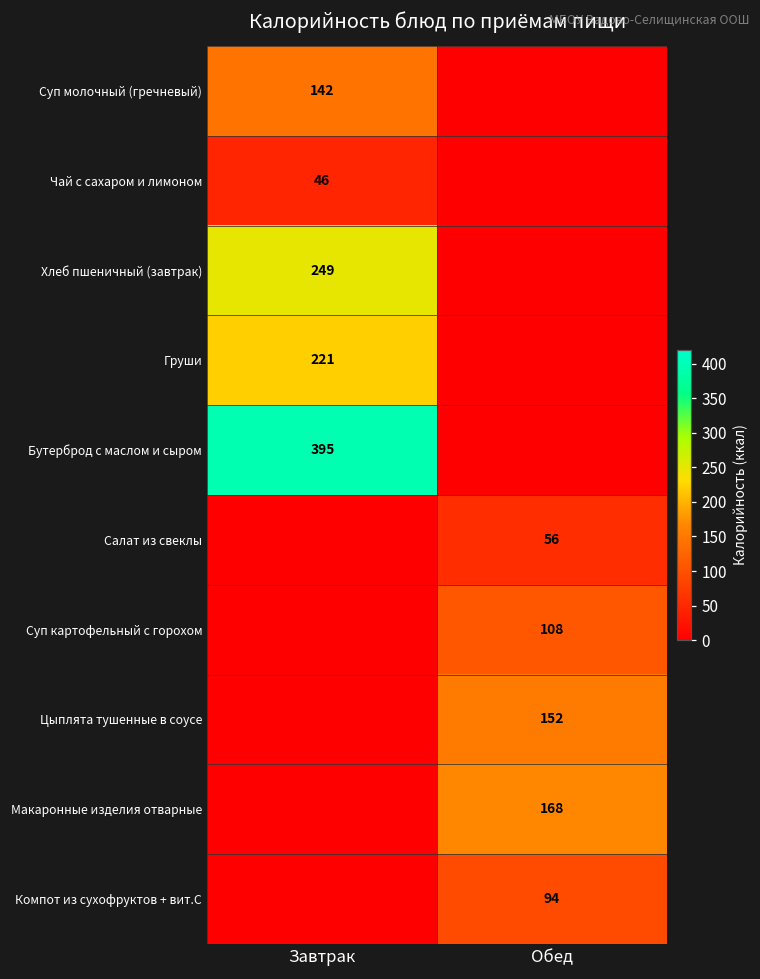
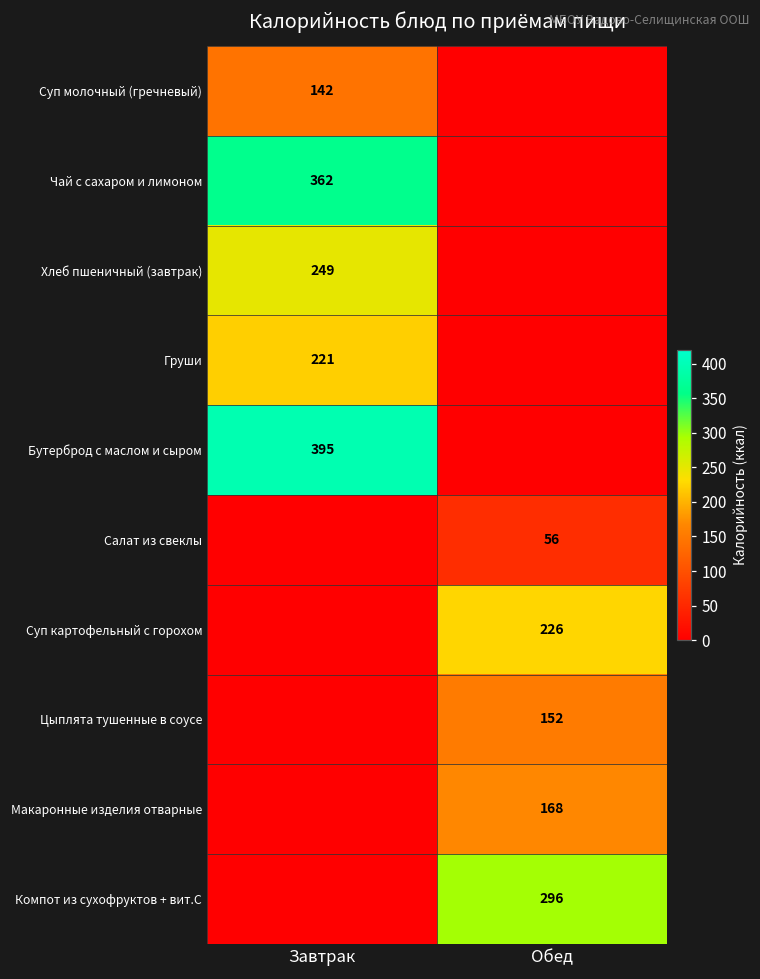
  {
    "Суп молочный (гречневый)": {
      "Завтрак": 142
    },
    "Чай с сахаром и лимоном": {
-     "Завтрак": 46
+     "Завтрак": 362
    },
    "Хлеб пшеничный (завтрак)": {
      "Завтрак": 249
    },
    "Груши": {
      "Завтрак": 221
    },
    "Бутерброд с маслом и сыром": {
      "Завтрак": 395
    },
    "Салат из свеклы": {
      "Обед": 56
    },
    "Суп картофельный с горохом": {
-     "Обед": 108
+     "Обед": 226
    },
    "Цыплята тушенные в соусе": {
      "Обед": 152
    },
    "Макаронные изделия отварные": {
      "Обед": 168
    },
    "Компот из сухофруктов + вит.С": {
-     "Обед": 94
+     "Обед": 296
    }
  }
